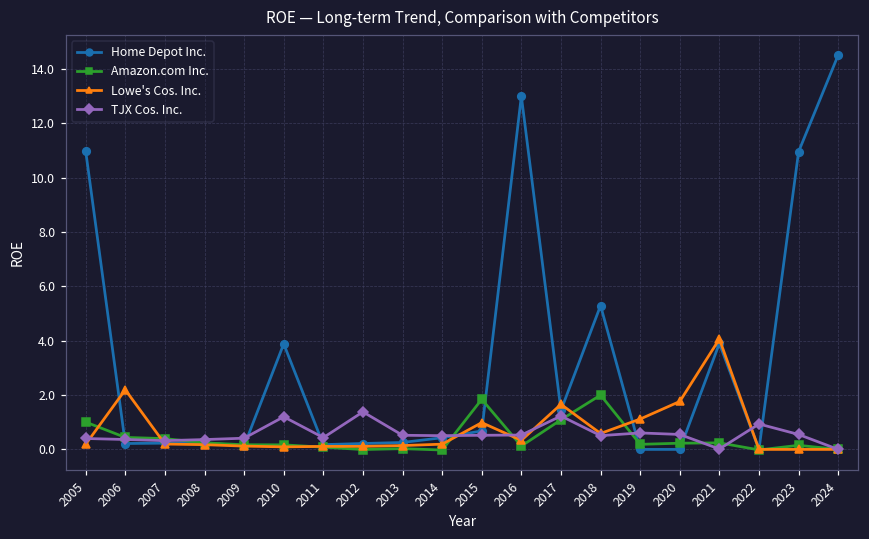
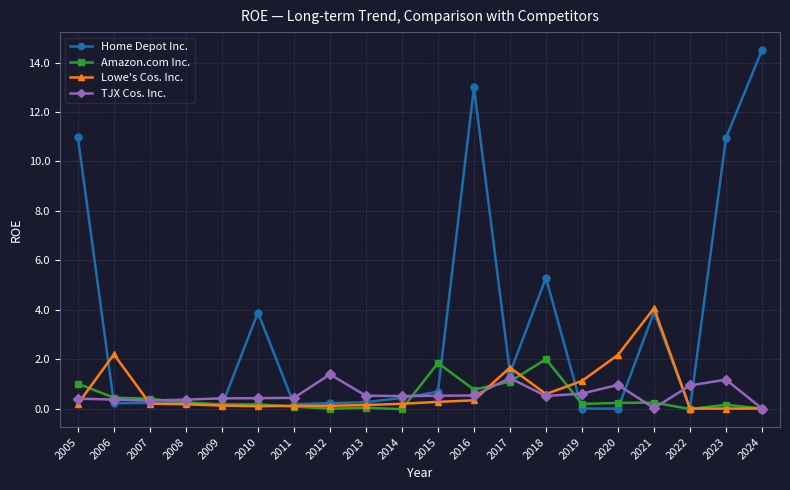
  {
    "Home Depot Inc.": {
      "2005": 11.0,
      "2006": 0.2,
      "2010": 3.9,
      "2012": 0.2,
      "2013": 0.3,
      "2015": 0.7,
      "2016": 13.0,
      "2017": 1.4,
      "2018": 5.3,
      "2019": 0.0,
      "2020": 0.0,
      "2021": 3.9,
      "2023": 11.0,
      "2024": 14.5
    },
    "Amazon.com Inc.": {
      "2005": 1.0,
      "2012": 0.0,
      "2013": 0.0,
      "2014": 0.0,
      "2015": 1.8,
-     "2016": 0.1,
+     "2016": 0.8,
      "2017": 1.1,
      "2018": 2.0,
      "2019": 0.2,
      "2020": 0.2,
      "2021": 0.2,
      "2023": 0.2
    },
    "Lowe's Cos. Inc.": {
      "2005": 0.2,
      "2006": 2.2,
      "2012": 0.1,
      "2013": 0.1,
      "2014": 0.2,
-     "2015": 1.0,
+     "2015": 0.3,
      "2016": 0.3,
      "2017": 1.7,
      "2019": 1.1,
-     "2020": 1.8,
+     "2020": 2.2,
      "2021": 4.1,
      "2023": 0.0
    },
    "TJX Cos. Inc.": {
      "2005": 0.4,
      "2008": 0.4,
      "2009": 0.4,
-     "2010": 1.2,
+     "2010": 0.4,
      "2011": 0.4,
      "2012": 1.4,
      "2013": 0.5,
      "2015": 0.5,
      "2016": 0.5,
      "2017": 1.2,
      "2019": 0.6,
-     "2020": 0.6,
+     "2020": 1.0,
      "2021": 0.0,
      "2022": 0.9,
-     "2023": 0.5
+     "2023": 1.2
    }
  }
